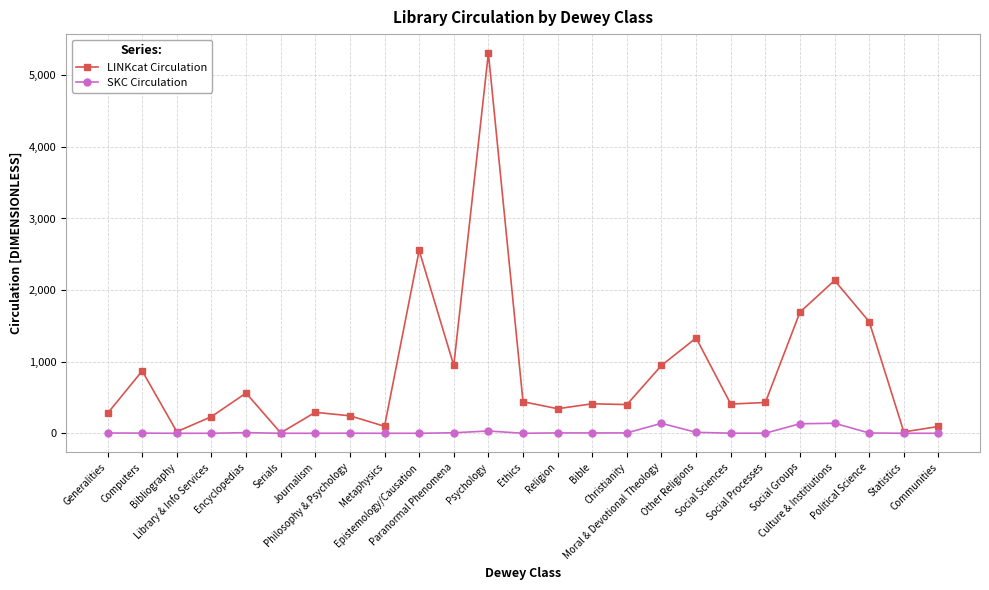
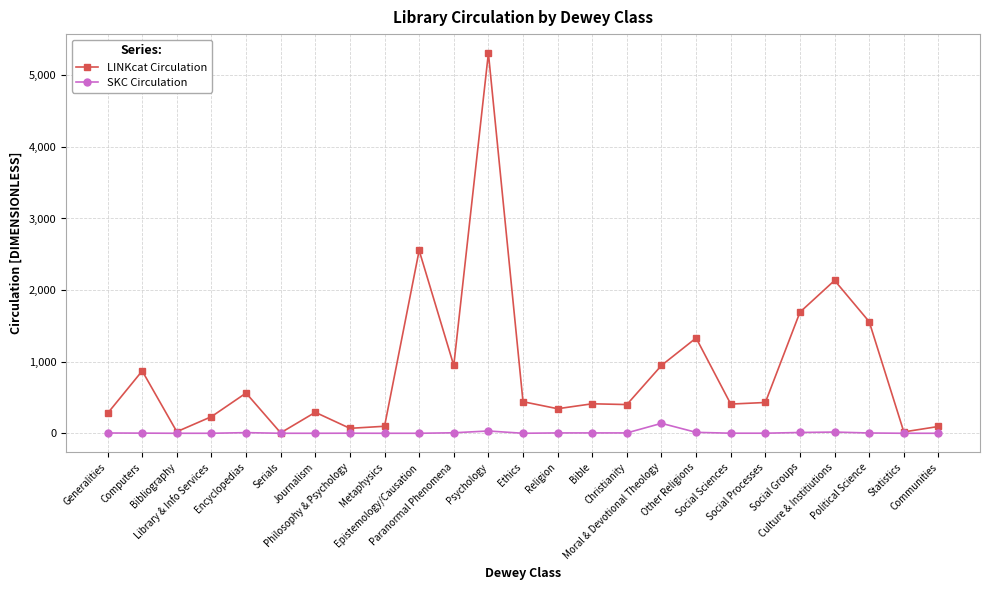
  {
    "LINKcat Circulation": {
      "Generalities": "300",
      "Computers": "900",
      "Library & Info Services": "200",
      "Encyclopedias": "600",
      "Journalism": "300",
-     "Philosophy & Psychology": "200",
+     "Philosophy & Psychology": "100",
      "Metaphysics": "100",
      "Epistemology/Causation": "2,600",
      "Paranormal Phenomena": "900",
      "Psychology": "5,300",
      "Ethics": "400",
      "Religion": "300",
      "Bible": "400",
      "Christianity": "400",
      "Moral & Devotional Theology": "900",
      "Other Religions": "1,300",
      "Social Sciences": "400",
      "Social Processes": "400",
      "Social Groups": "1,700",
      "Culture & Institiutions": "2,100",
      "Political Science": "1,600",
      "Communities": "100"
    },
    "SKC Circulation": {
      "Generalities": "0",
      "Computers": "0",
      "Library & Info Services": "0",
      "Encyclopedias": "0",
      "Journalism": "0",
      "Philosophy & Psychology": "0",
      "Metaphysics": "0",
      "Epistemology/Causation": "0",
      "Paranormal Phenomena": "0",
      "Psychology": "0",
      "Ethics": "0",
      "Religion": "0",
      "Bible": "0",
      "Christianity": "0",
      "Moral & Devotional Theology": "100",
      "Other Religions": "0",
      "Social Sciences": "0",
      "Social Processes": "0",
-     "Social Groups": "100",
-     "Culture & Institiutions": "100",
+     "Social Groups": "0",
+     "Culture & Institiutions": "0",
      "Political Science": "0",
      "Communities": "0"
    }
  }
